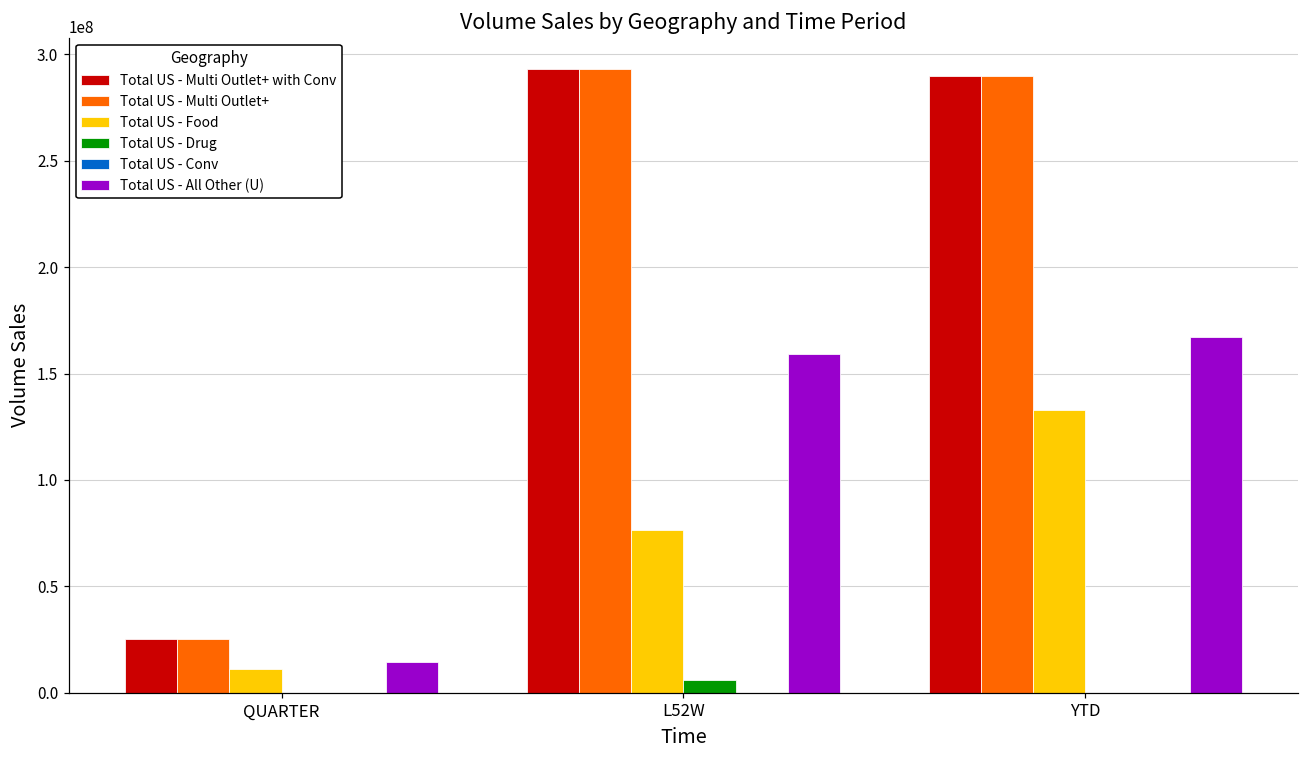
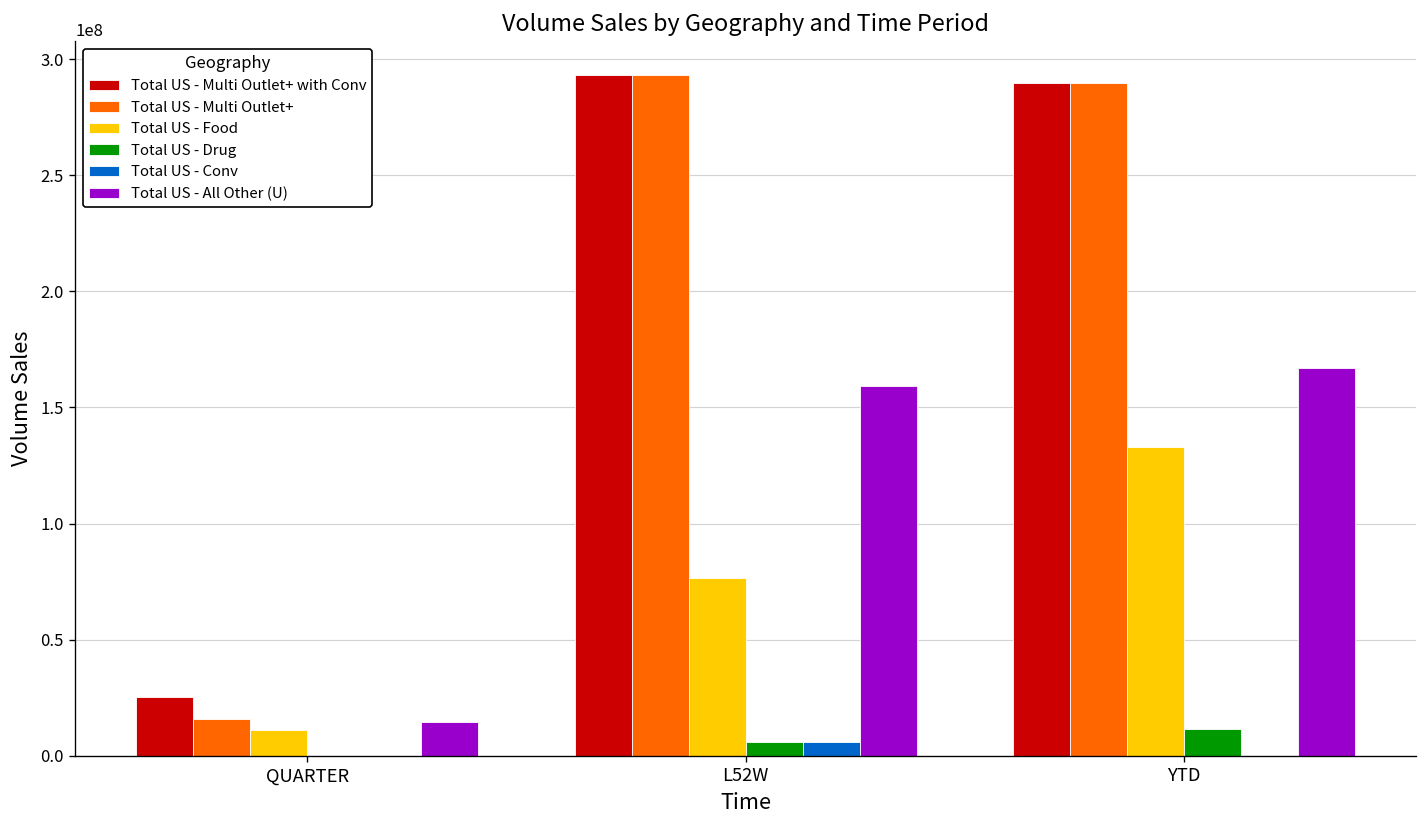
  {
    "Total US - Multi Outlet+ with Conv": {
      "QUARTER": 25000000,
      "L52W": 293000000,
      "YTD": 290000000
    },
    "Total US - Multi Outlet+": {
-     "QUARTER": 25000000,
+     "QUARTER": 16000000,
      "L52W": 293000000,
      "YTD": 290000000
    },
    "Total US - Food": {
      "QUARTER": 11000000,
      "L52W": 77000000,
      "YTD": 133000000
    },
    "Total US - Drug": {
      "L52W": 6000000,
-     "YTD": 0
+     "YTD": 12000000
    },
    "Total US - Conv": {
-     "L52W": 0
+     "L52W": 6000000
    },
    "Total US - All Other (U)": {
      "QUARTER": 14000000,
      "L52W": 159000000,
      "YTD": 167000000
    }
  }
